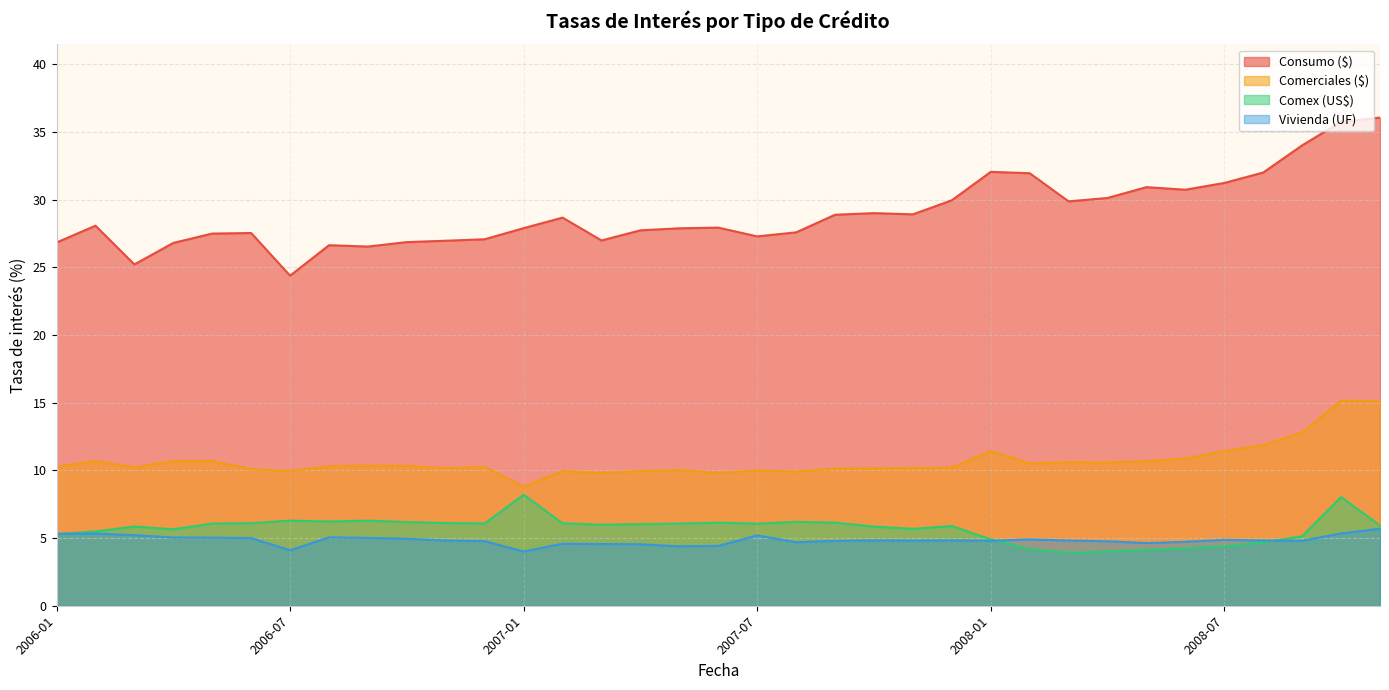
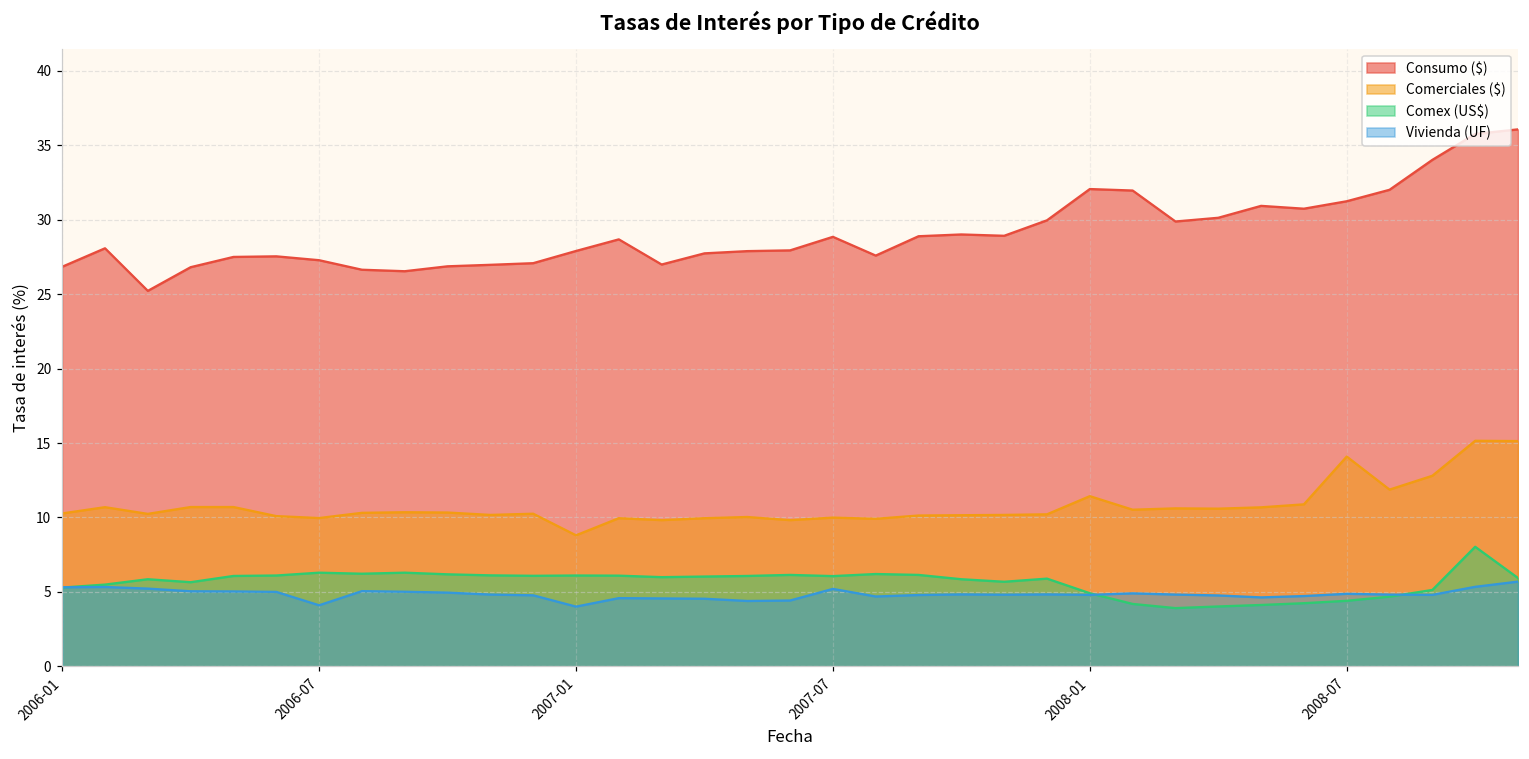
  {
    "Consumo ($)": {
      "2006-01": 26.8,
-     "2006-07": 24.4,
+     "2006-07": 27.3,
      "2007-01": 27.9,
-     "2007-07": 27.3,
+     "2007-07": 28.9,
      "2008-01": 32.1,
      "2008-07": 31.2
    },
    "Comerciales ($)": {
      "2006-01": 10.3,
      "2006-07": 10.0,
      "2007-01": 8.8,
      "2007-07": 10.0,
      "2008-01": 11.4,
-     "2008-07": 11.4
+     "2008-07": 14.1
    },
    "Comex (US$)": {
      "2006-07": 6.3,
-     "2007-01": 8.2,
+     "2007-01": 6.1,
      "2007-07": 6.1,
      "2008-07": 4.4
    },
    "Vivienda (UF)": {
      "2006-07": 4.1,
      "2007-01": 4.0,
      "2007-07": 5.2,
      "2008-07": 4.9
    }
  }
